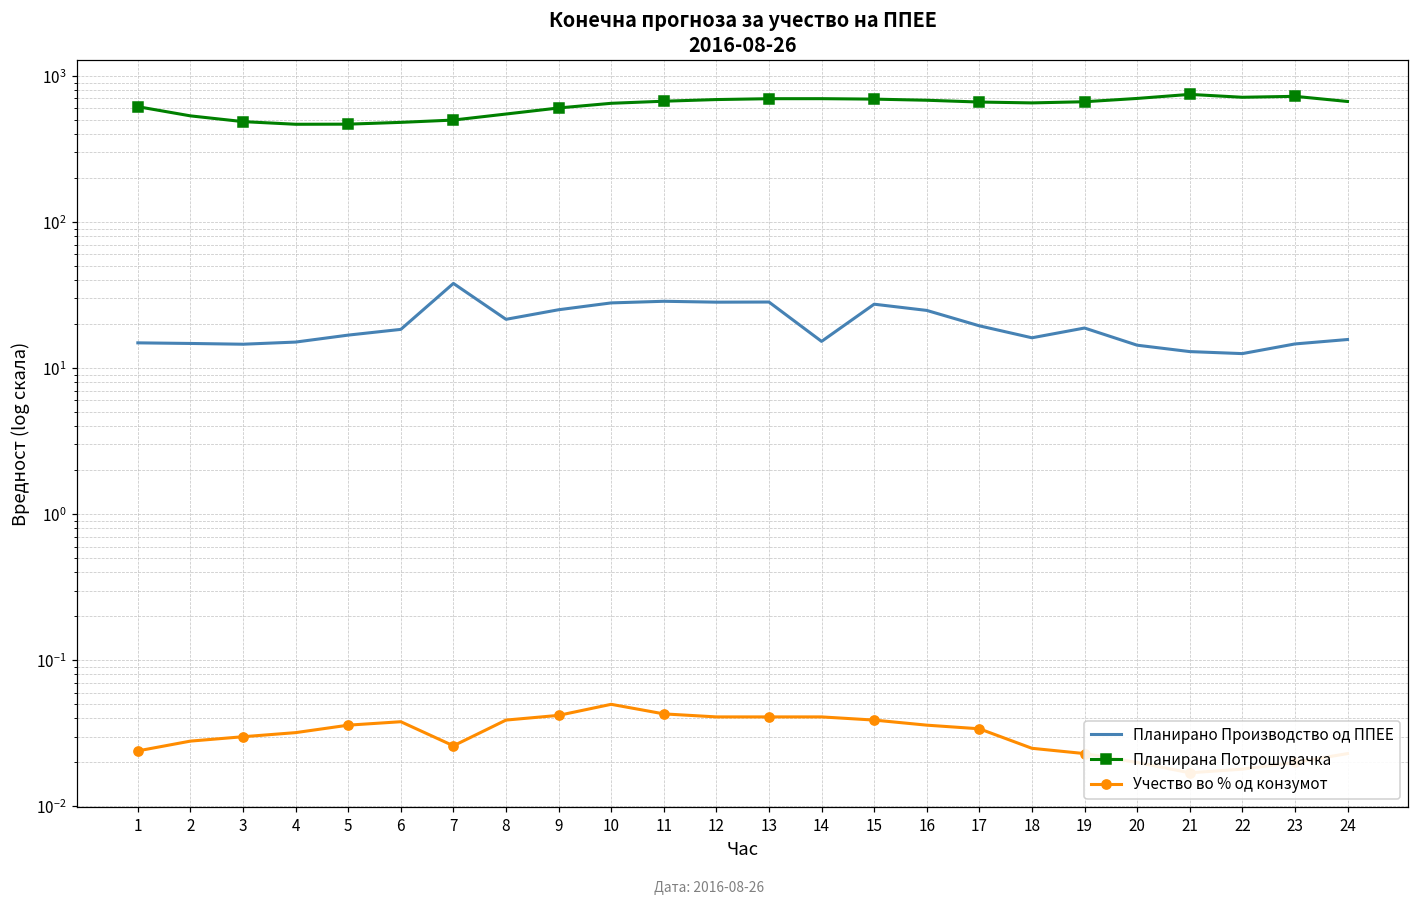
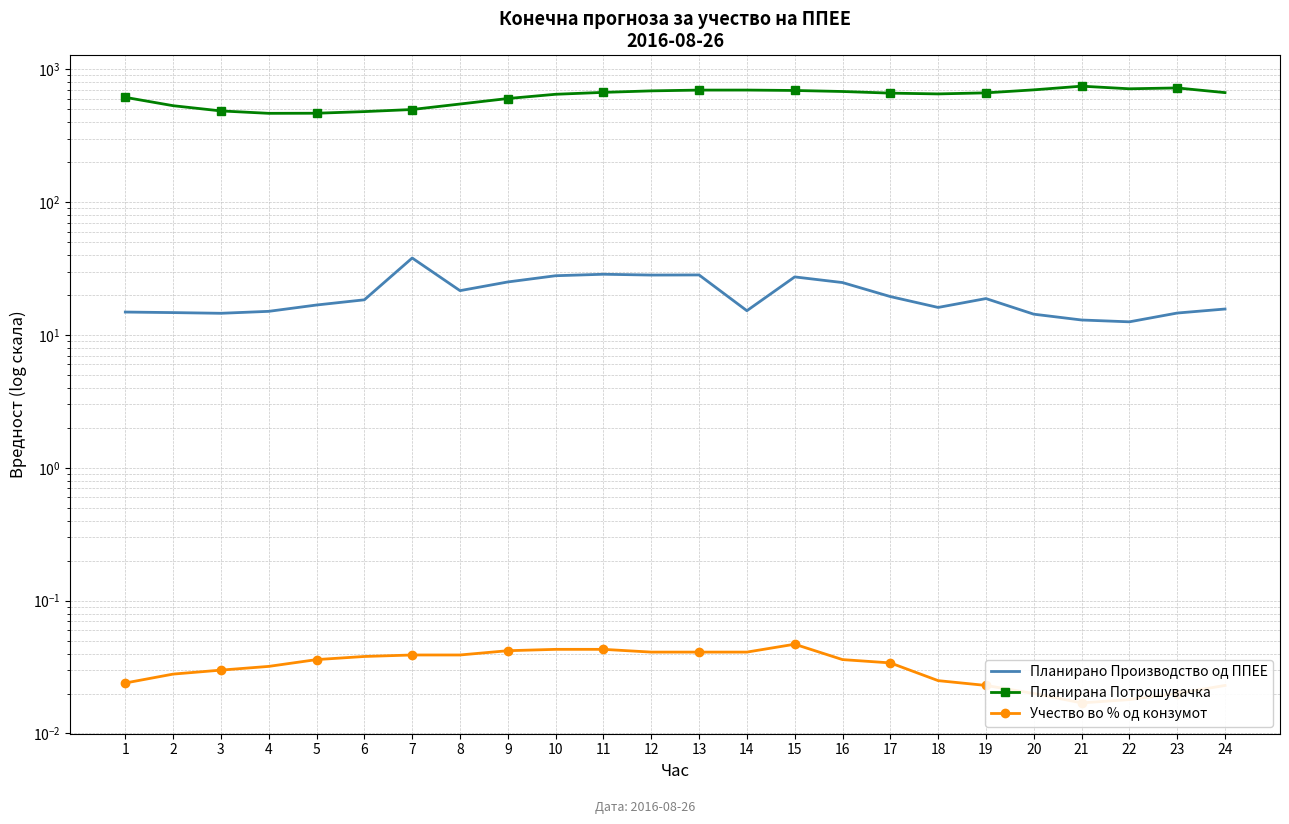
  {
    "Планирано Производство од ППЕЕ": {
      "1": 15,
      "2": 15,
      "3": 15,
      "4": 15,
      "5": 17,
      "6": 18,
      "7": 38,
      "8": 22,
      "9": 25,
      "10": 28,
      "11": 29,
      "12": 28,
      "13": 28,
      "14": 15,
      "15": 27,
      "16": 25,
      "17": 19,
      "18": 16,
      "19": 19,
      "20": 14,
      "21": 13,
      "22": 13,
      "23": 15,
      "24": 16
    },
    "Планирана Потрошувачка": {
      "1": 600,
      "2": 530,
      "3": 490,
      "4": 470,
      "5": 470,
      "6": 480,
      "7": 500,
      "8": 550,
      "9": 600,
      "10": 600,
      "11": 700,
      "12": 700,
      "13": 700,
      "14": 700,
      "15": 700,
      "16": 700,
      "17": 700,
      "18": 700,
      "19": 700,
      "20": 700,
      "21": 700,
      "22": 700,
      "23": 700,
      "24": 700
    },
    "Учество во % од конзумот": {
      "1": 0.024,
      "2": 0.028,
      "3": 0.030,
      "4": 0.032,
      "5": 0.036,
      "6": 0.038,
-     "7": 0.026,
+     "7": 0.039,
      "8": 0.039,
      "9": 0.042,
-     "10": 0.050,
+     "10": 0.043,
      "11": 0.043,
      "12": 0.041,
      "13": 0.041,
      "14": 0.041,
-     "15": 0.039,
+     "15": 0.047,
      "16": 0.036,
      "17": 0.034,
      "18": 0.025
    }
  }
